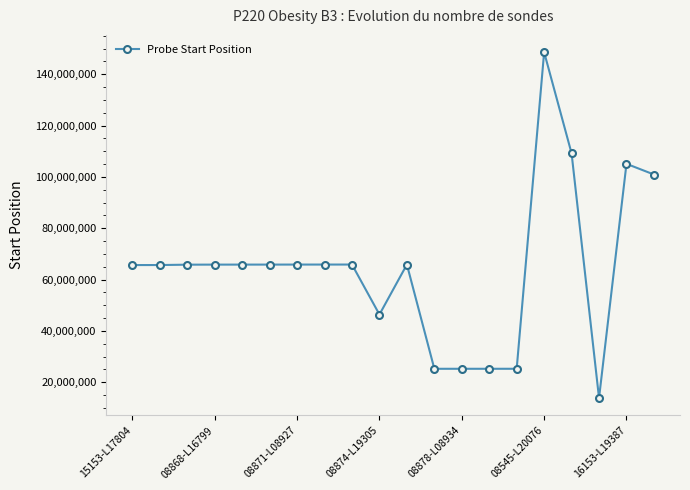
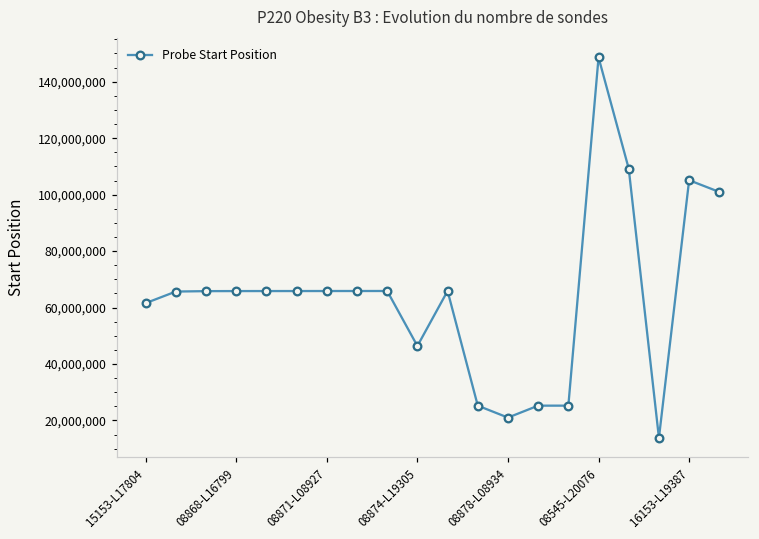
  {
-   "15153-L17804": "66,000,000",
+   "15153-L17804": "62,000,000",
    "08868-L16799": "66,000,000",
    "08871-L08927": "66,000,000",
    "08874-L19305": "46,000,000",
-   "08878-L08934": "25,000,000",
+   "08878-L08934": "21,000,000",
    "08545-L20076": "149,000,000",
    "16153-L19387": "105,000,000"
  }
